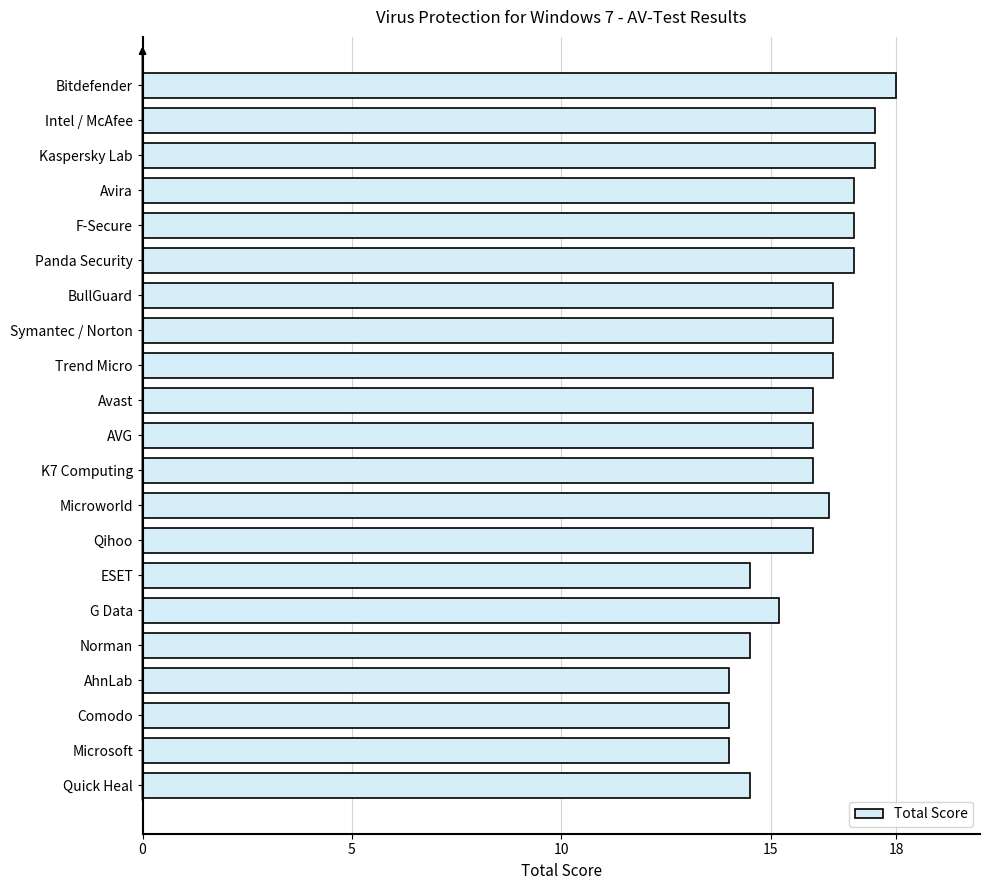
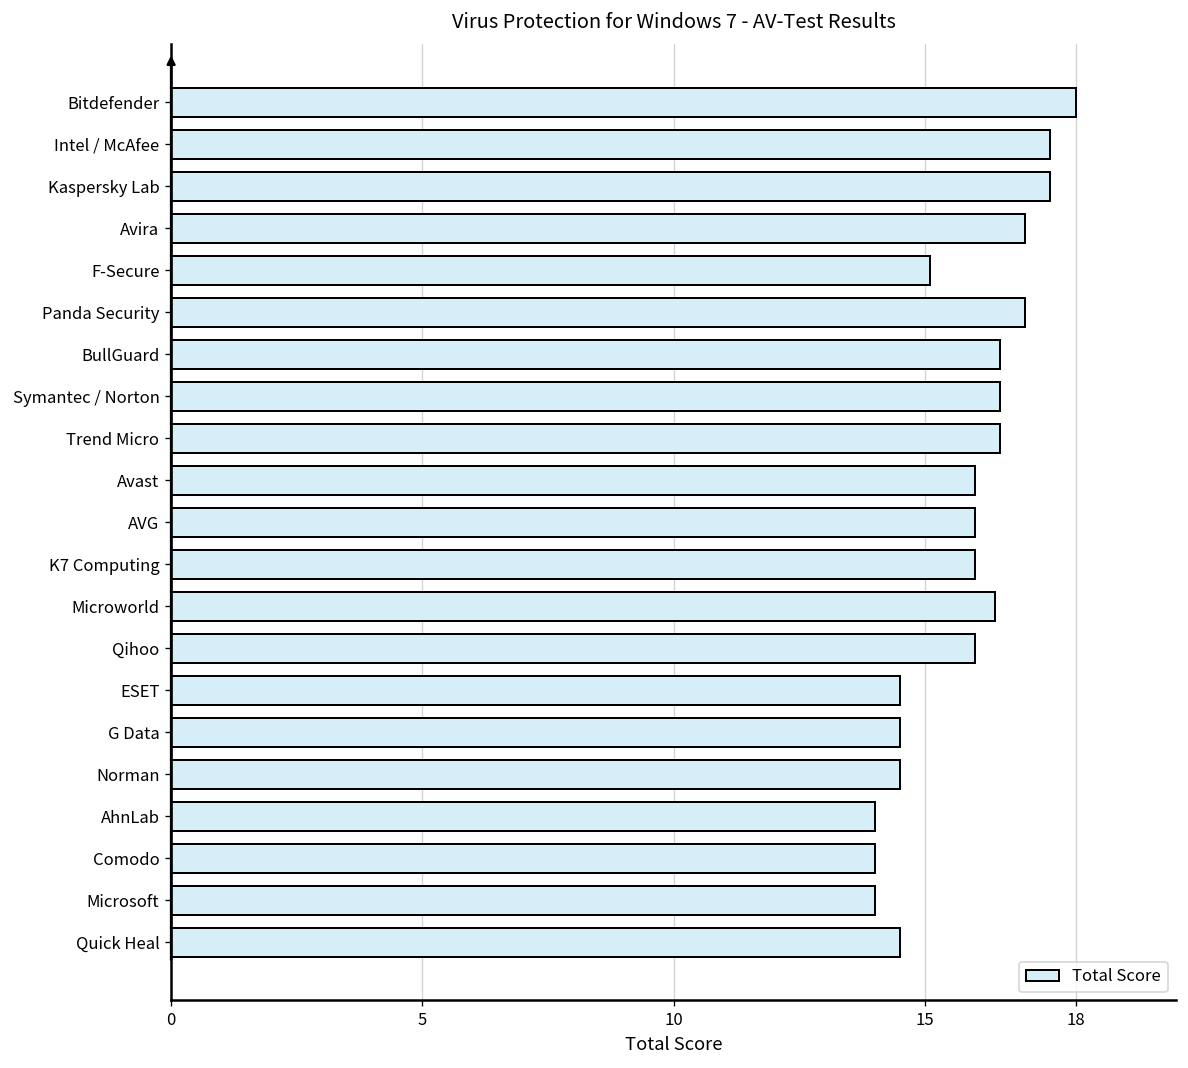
  {
    "Bitdefender": 18.0,
    "Intel / McAfee": 17.5,
    "Kaspersky Lab": 17.5,
    "Avira": 17.0,
-   "F-Secure": 17.0,
+   "F-Secure": 15.1,
    "Panda Security": 17.0,
    "BullGuard": 16.5,
    "Symantec / Norton": 16.5,
    "Trend Micro": 16.5,
    "Avast": 16.0,
    "AVG": 16.0,
    "K7 Computing": 16.0,
    "Microworld": 16.4,
    "Qihoo": 16.0,
    "ESET": 14.5,
-   "G Data": 15.2,
+   "G Data": 14.5,
    "Norman": 14.5,
    "AhnLab": 14.0,
    "Comodo": 14.0,
    "Microsoft": 14.0,
    "Quick Heal": 14.5
  }
